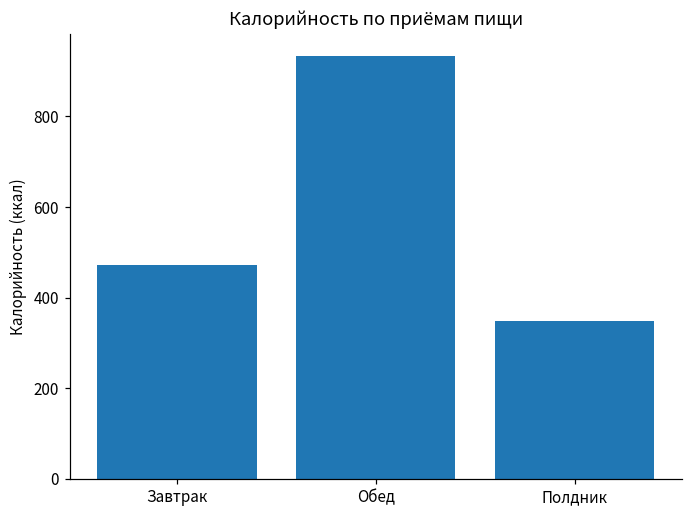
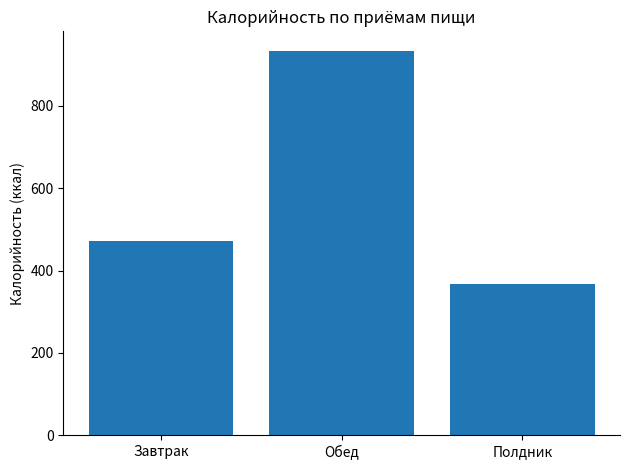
  {
    "Завтрак": 470,
    "Обед": 930,
-   "Полдник": 350
+   "Полдник": 370
  }
